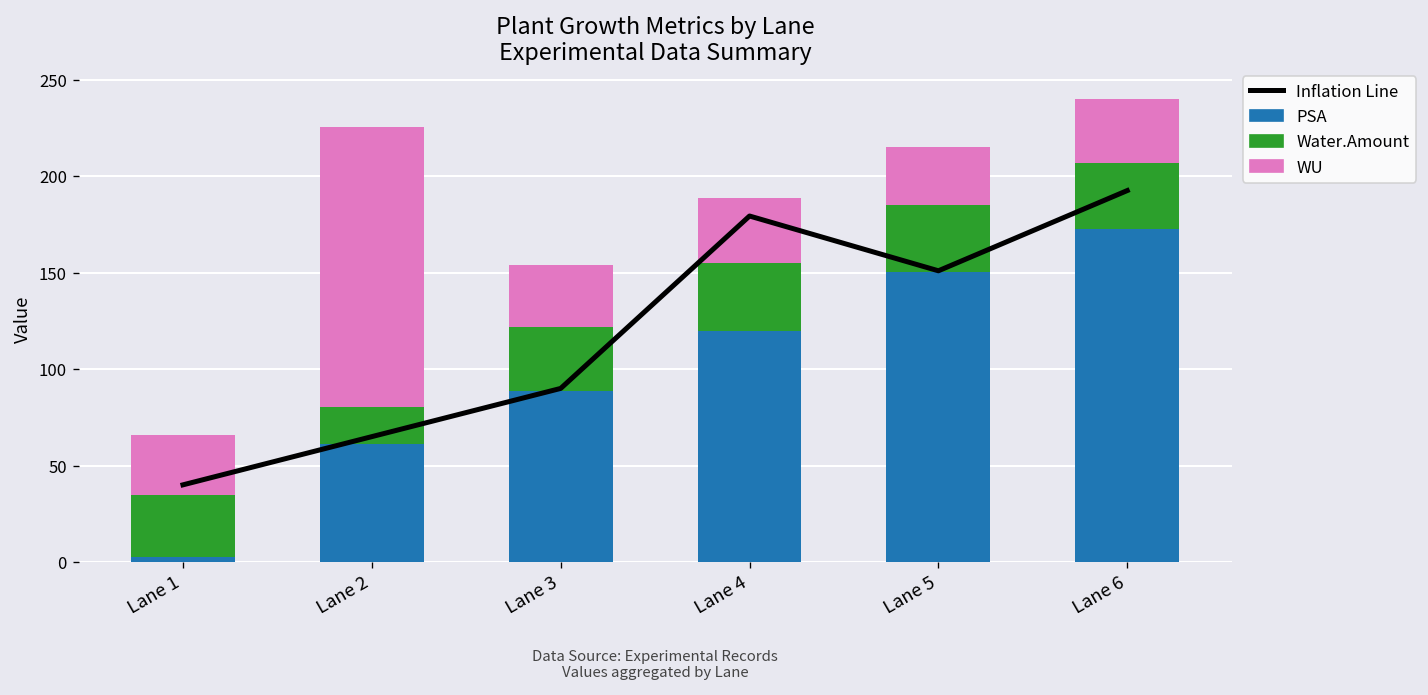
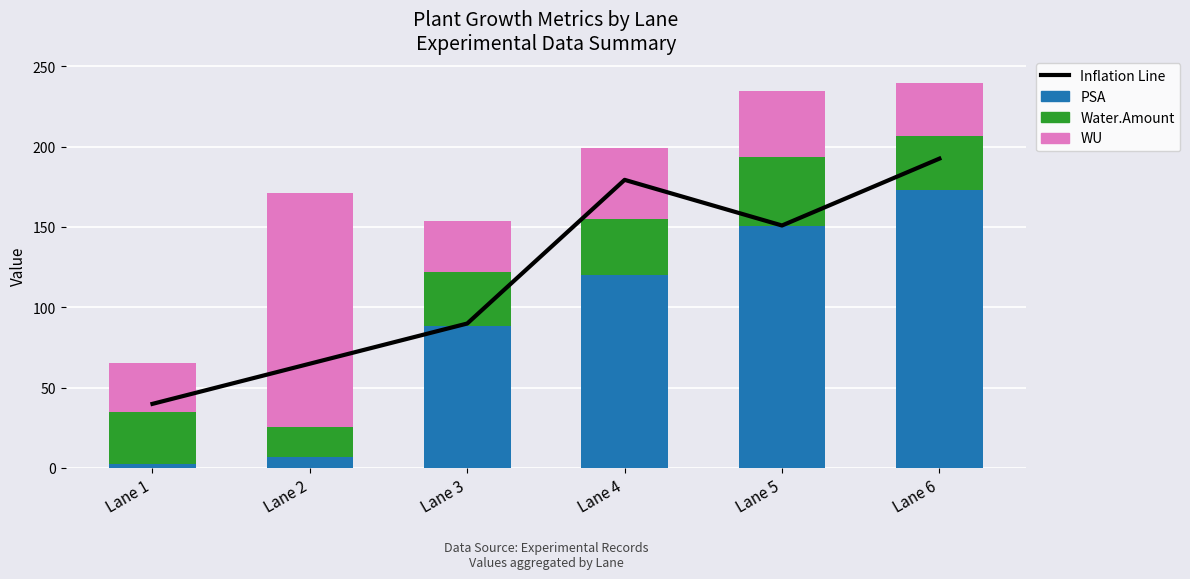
  {
    "Inflation Line": {
      "Lane 1": 40,
      "Lane 2": 65,
      "Lane 3": 90,
      "Lane 4": 179,
      "Lane 5": 151,
      "Lane 6": 193
    },
    "PSA": {
      "Lane 1": 3,
-     "Lane 2": 61,
+     "Lane 2": 7,
      "Lane 3": 89,
      "Lane 4": 120,
      "Lane 5": 151,
      "Lane 6": 173
    },
    "Water.Amount": {
      "Lane 1": 32,
      "Lane 2": 19,
      "Lane 3": 33,
      "Lane 4": 35,
-     "Lane 5": 34,
+     "Lane 5": 43,
      "Lane 6": 34
    },
    "WU": {
      "Lane 1": 31,
      "Lane 2": 146,
      "Lane 3": 32,
-     "Lane 4": 34,
-     "Lane 5": 30,
+     "Lane 4": 44,
+     "Lane 5": 41,
      "Lane 6": 33
    }
  }
